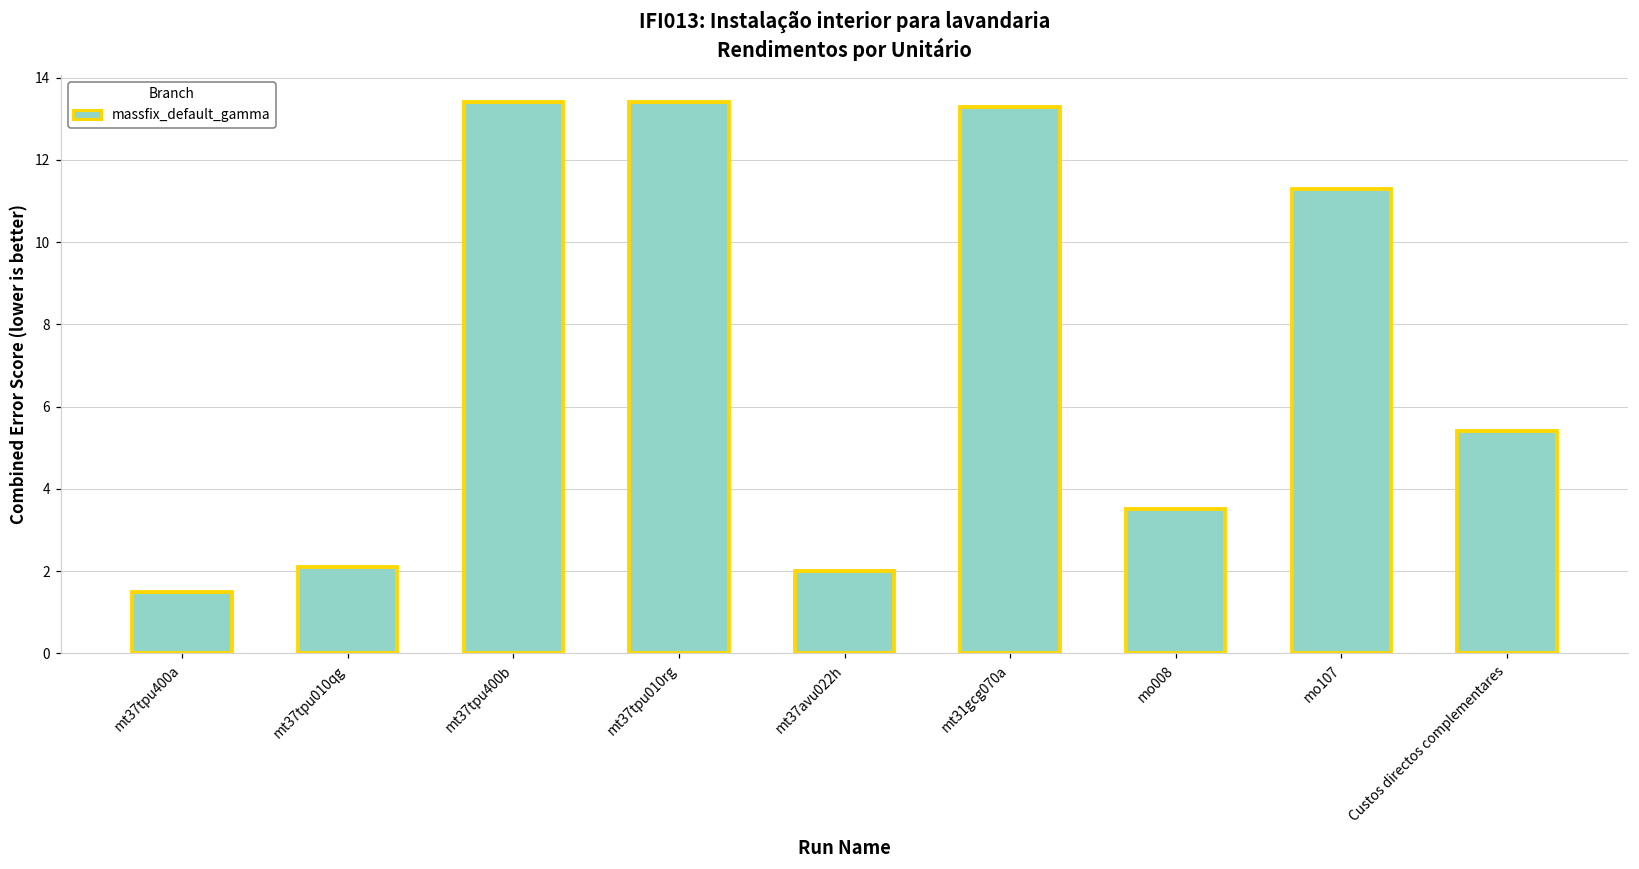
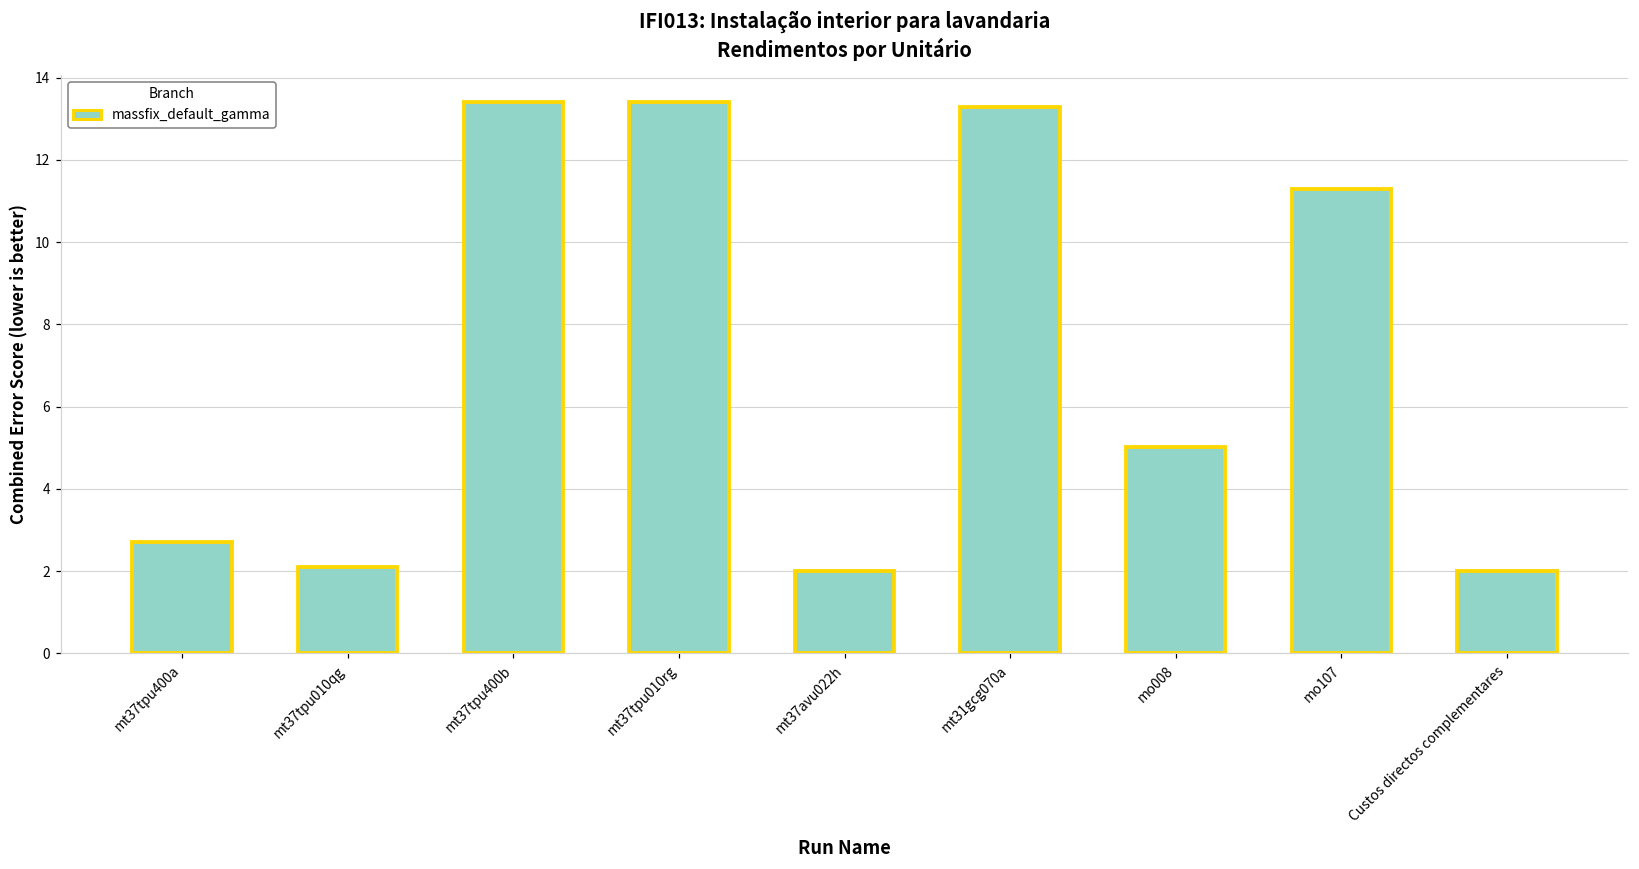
  {
-   "mt37tpu400a": 1.5,
+   "mt37tpu400a": 2.7,
    "mt37tpu010qg": 2.1,
    "mt37tpu400b": 13.4,
    "mt37tpu010rg": 13.4,
    "mt37avu022h": 2.0,
    "mt31gcg070a": 13.3,
-   "mo008": 3.5,
+   "mo008": 5.0,
    "mo107": 11.3,
-   "Custos directos complementares": 5.4
+   "Custos directos complementares": 2.0
  }
